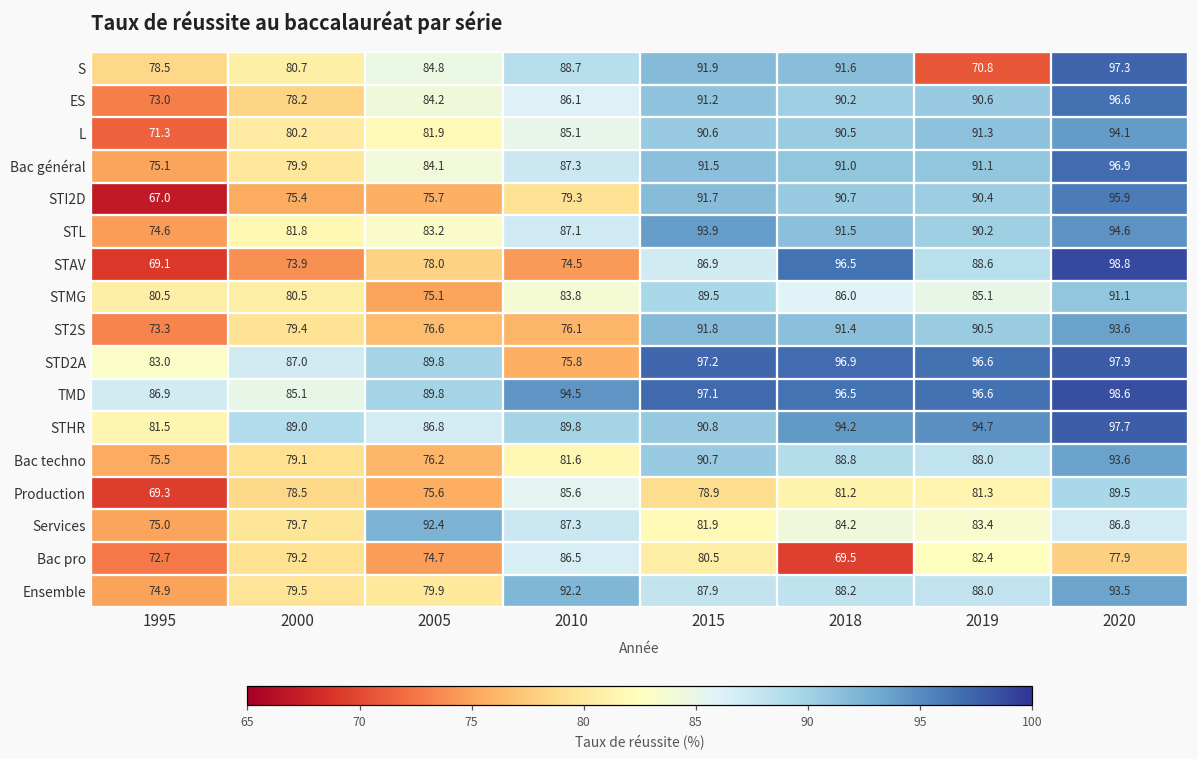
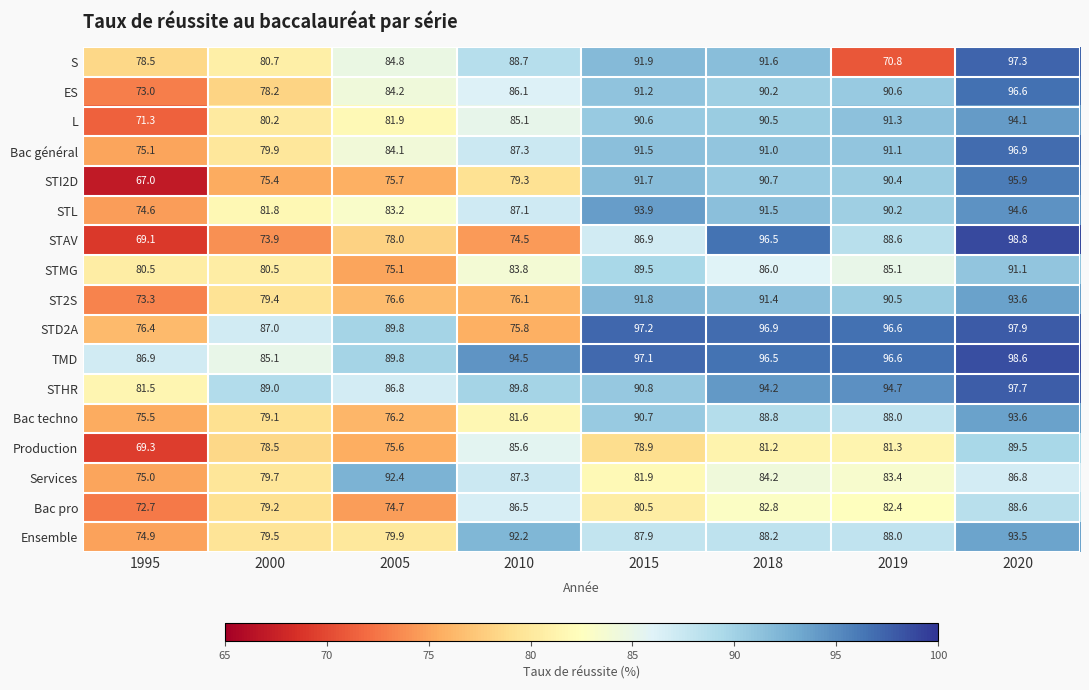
  {
    "S": {
      "1995": 78.5,
      "2000": 80.7,
      "2005": 84.8,
      "2010": 88.7,
      "2015": 91.9,
      "2018": 91.6,
      "2019": 70.8,
      "2020": 97.3
    },
    "ES": {
      "1995": 73.0,
      "2000": 78.2,
      "2005": 84.2,
      "2010": 86.1,
      "2015": 91.2,
      "2018": 90.2,
      "2019": 90.6,
      "2020": 96.6
    },
    "L": {
      "1995": 71.3,
      "2000": 80.2,
      "2005": 81.9,
      "2010": 85.1,
      "2015": 90.6,
      "2018": 90.5,
      "2019": 91.3,
      "2020": 94.1
    },
    "Bac général": {
      "1995": 75.1,
      "2000": 79.9,
      "2005": 84.1,
      "2010": 87.3,
      "2015": 91.5,
      "2018": 91.0,
      "2019": 91.1,
      "2020": 96.9
    },
    "STI2D": {
      "1995": 67.0,
      "2000": 75.4,
      "2005": 75.7,
      "2010": 79.3,
      "2015": 91.7,
      "2018": 90.7,
      "2019": 90.4,
      "2020": 95.9
    },
    "STL": {
      "1995": 74.6,
      "2000": 81.8,
      "2005": 83.2,
      "2010": 87.1,
      "2015": 93.9,
      "2018": 91.5,
      "2019": 90.2,
      "2020": 94.6
    },
    "STAV": {
      "1995": 69.1,
      "2000": 73.9,
      "2005": 78.0,
      "2010": 74.5,
      "2015": 86.9,
      "2018": 96.5,
      "2019": 88.6,
      "2020": 98.8
    },
    "STMG": {
      "1995": 80.5,
      "2000": 80.5,
      "2005": 75.1,
      "2010": 83.8,
      "2015": 89.5,
      "2018": 86.0,
      "2019": 85.1,
      "2020": 91.1
    },
    "ST2S": {
      "1995": 73.3,
      "2000": 79.4,
      "2005": 76.6,
      "2010": 76.1,
      "2015": 91.8,
      "2018": 91.4,
      "2019": 90.5,
      "2020": 93.6
    },
    "STD2A": {
-     "1995": 83.0,
+     "1995": 76.4,
      "2000": 87.0,
      "2005": 89.8,
      "2010": 75.8,
      "2015": 97.2,
      "2018": 96.9,
      "2019": 96.6,
      "2020": 97.9
    },
    "TMD": {
      "1995": 86.9,
      "2000": 85.1,
      "2005": 89.8,
      "2010": 94.5,
      "2015": 97.1,
      "2018": 96.5,
      "2019": 96.6,
      "2020": 98.6
    },
    "STHR": {
      "1995": 81.5,
      "2000": 89.0,
      "2005": 86.8,
      "2010": 89.8,
      "2015": 90.8,
      "2018": 94.2,
      "2019": 94.7,
      "2020": 97.7
    },
    "Bac techno": {
      "1995": 75.5,
      "2000": 79.1,
      "2005": 76.2,
      "2010": 81.6,
      "2015": 90.7,
      "2018": 88.8,
      "2019": 88.0,
      "2020": 93.6
    },
    "Production": {
      "1995": 69.3,
      "2000": 78.5,
      "2005": 75.6,
      "2010": 85.6,
      "2015": 78.9,
      "2018": 81.2,
      "2019": 81.3,
      "2020": 89.5
    },
    "Services": {
      "1995": 75.0,
      "2000": 79.7,
      "2005": 92.4,
      "2010": 87.3,
      "2015": 81.9,
      "2018": 84.2,
      "2019": 83.4,
      "2020": 86.8
    },
    "Bac pro": {
      "1995": 72.7,
      "2000": 79.2,
      "2005": 74.7,
      "2010": 86.5,
      "2015": 80.5,
-     "2018": 69.5,
+     "2018": 82.8,
      "2019": 82.4,
-     "2020": 77.9
+     "2020": 88.6
    },
    "Ensemble": {
      "1995": 74.9,
      "2000": 79.5,
      "2005": 79.9,
      "2010": 92.2,
      "2015": 87.9,
      "2018": 88.2,
      "2019": 88.0,
      "2020": 93.5
    }
  }
